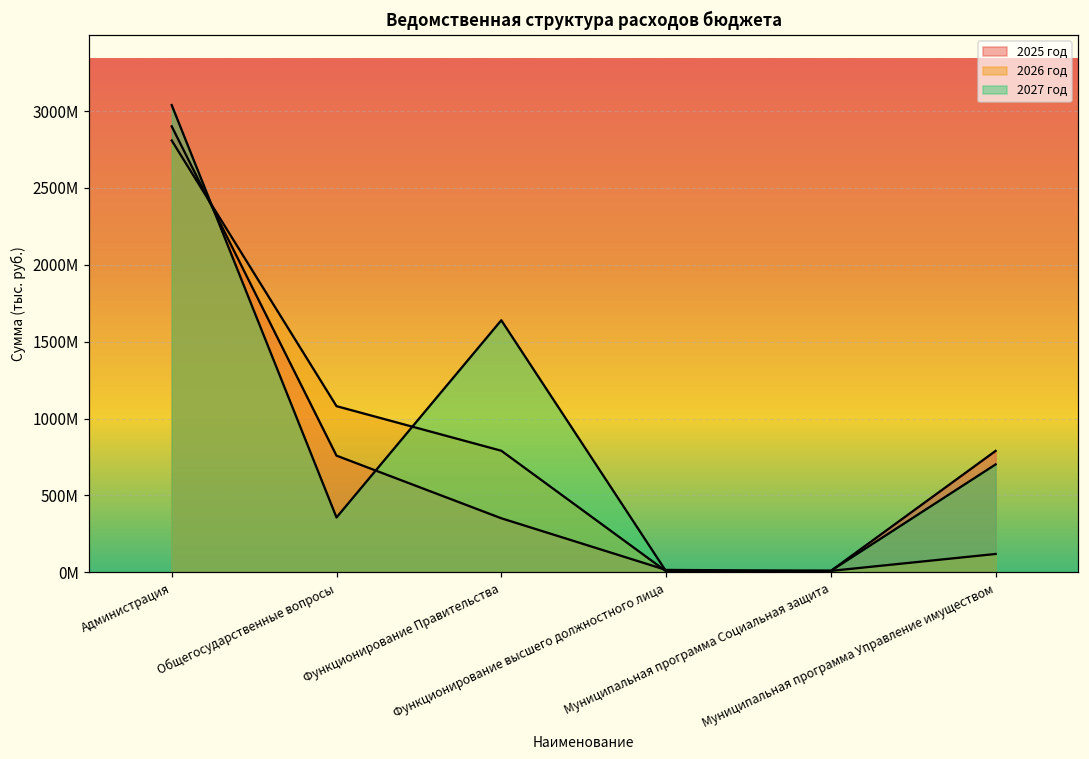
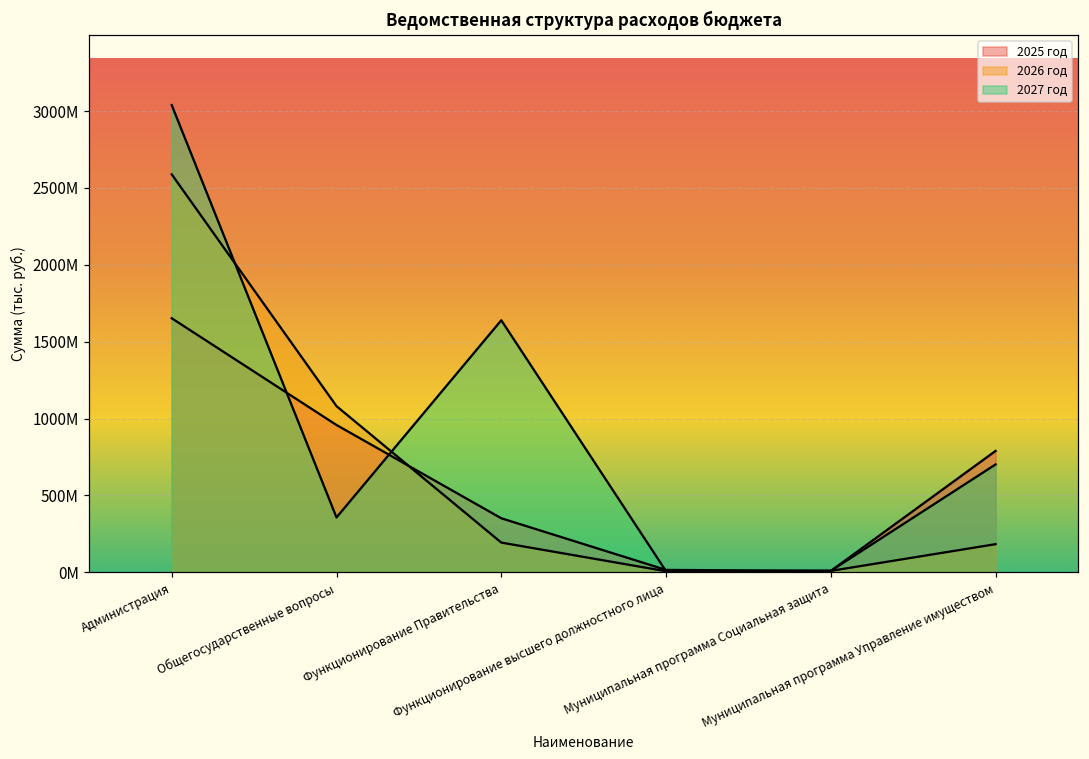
  {
    "2025 год": {
-     "Администрация": 2900000000,
-     "Общегосударственные вопросы": 760000000,
+     "Администрация": 1650000000,
+     "Общегосударственные вопросы": 960000000,
      "Функционирование Правительства": 350000000,
      "Муниципальная программа Управление имуществом": 790000000
    },
    "2026 год": {
-     "Администрация": 2810000000,
+     "Администрация": 2590000000,
      "Общегосударственные вопросы": 1080000000,
-     "Функционирование Правительства": 790000000,
-     "Муниципальная программа Управление имуществом": 120000000
+     "Функционирование Правительства": 190000000,
+     "Муниципальная программа Управление имуществом": 180000000
    },
    "2027 год": {
      "Администрация": 3040000000,
      "Общегосударственные вопросы": 360000000,
      "Функционирование Правительства": 1640000000,
      "Муниципальная программа Управление имуществом": 700000000
    }
  }
